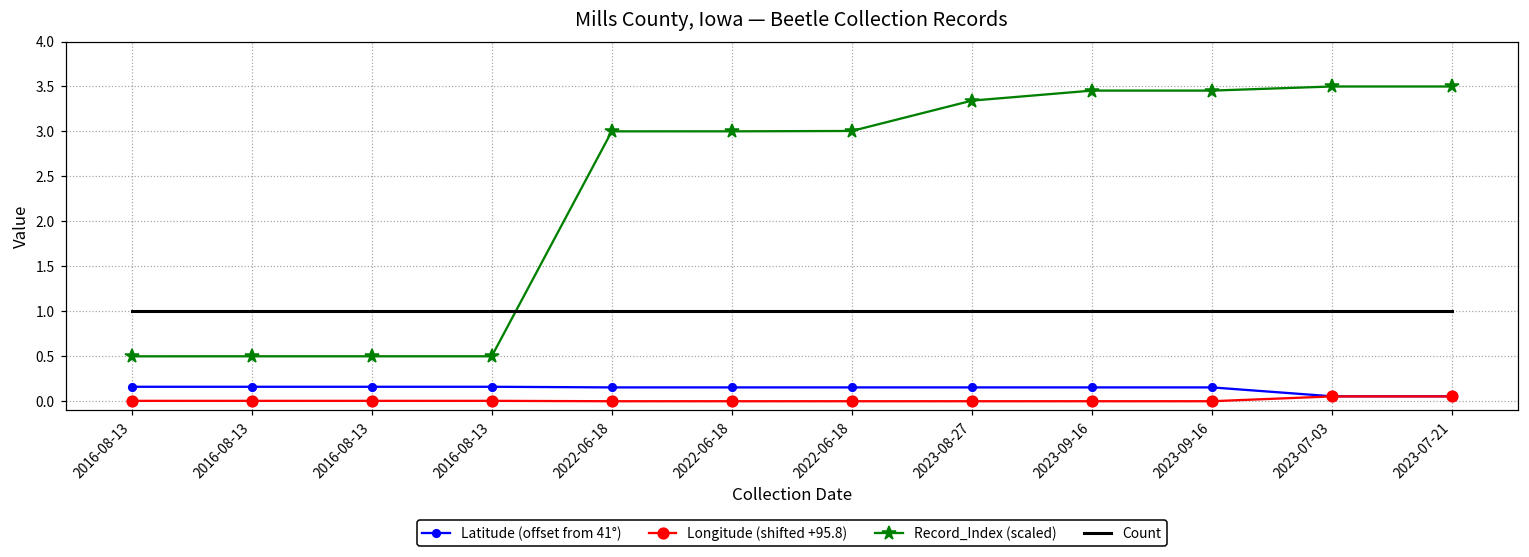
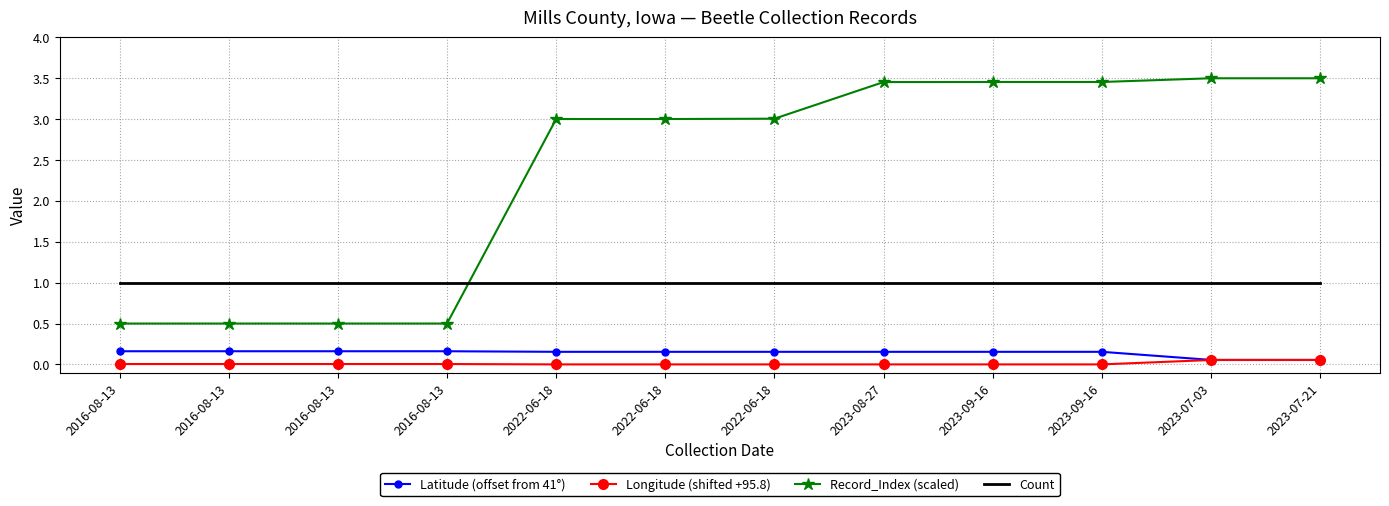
  {
    "Latitude (offset from 41°)": {
      "2023-08-27": 0.2
    },
    "Longitude (shifted +95.8)": {
      "2023-08-27": 0.0
    },
    "Record_Index (scaled)": {
-     "2023-08-27": 3.3,
+     "2023-08-27": 3.5,
      "2023-07-03": 3.5,
      "2023-07-21": 3.5
    },
    "Count": {
      "2023-08-27": 1.0,
      "2023-07-03": 1.0,
      "2023-07-21": 1.0
    }
  }
